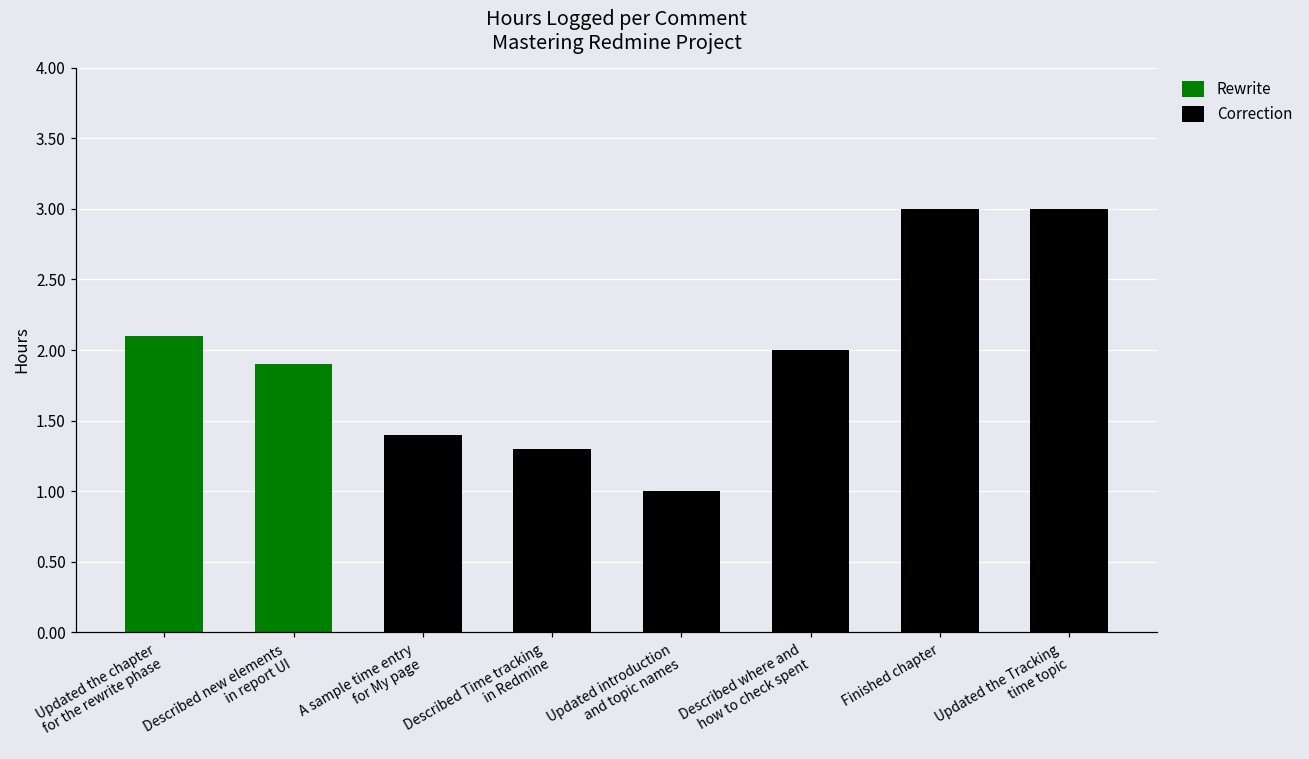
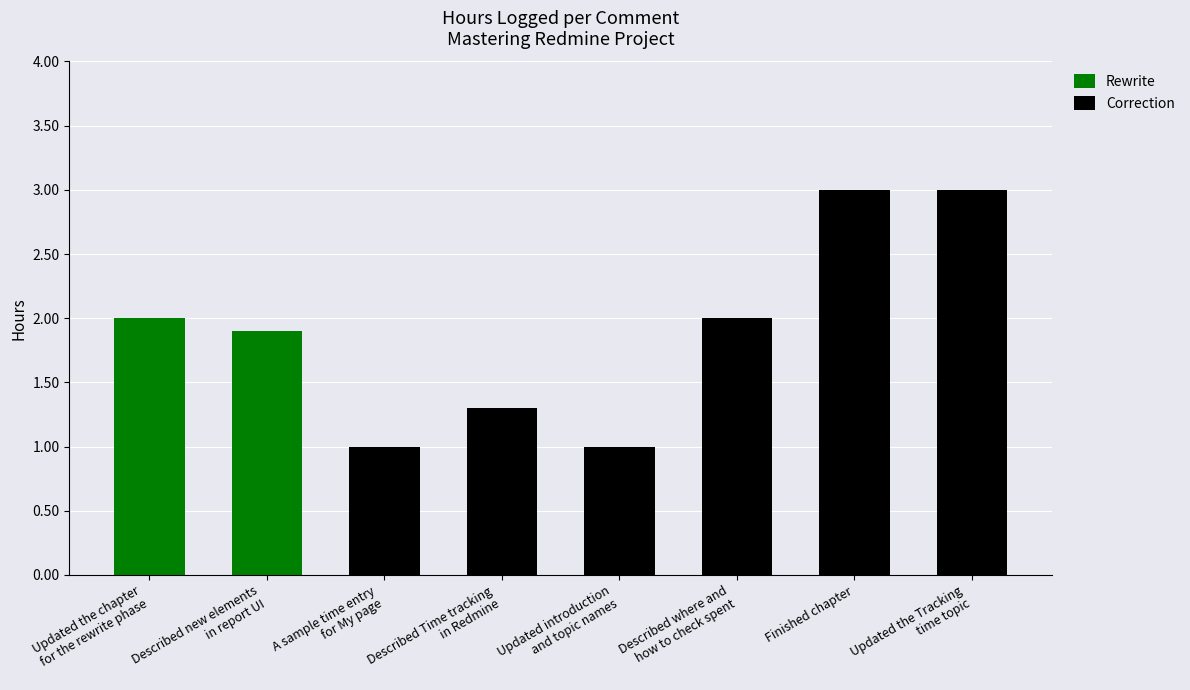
  {
-   "Updated the chapter for the rewrite phase": 2.1,
+   "Updated the chapter for the rewrite phase": 2.0,
    "Described new elements in report UI": 1.9,
-   "A sample time entry for My page": 1.4,
+   "A sample time entry for My page": 1.0,
    "Described Time tracking in Redmine": 1.3,
    "Updated introduction and topic names": 1.0,
    "Described where and how to check spent": 2.0,
    "Finished chapter": 3.0,
    "Updated the Tracking time topic": 3.0
  }
